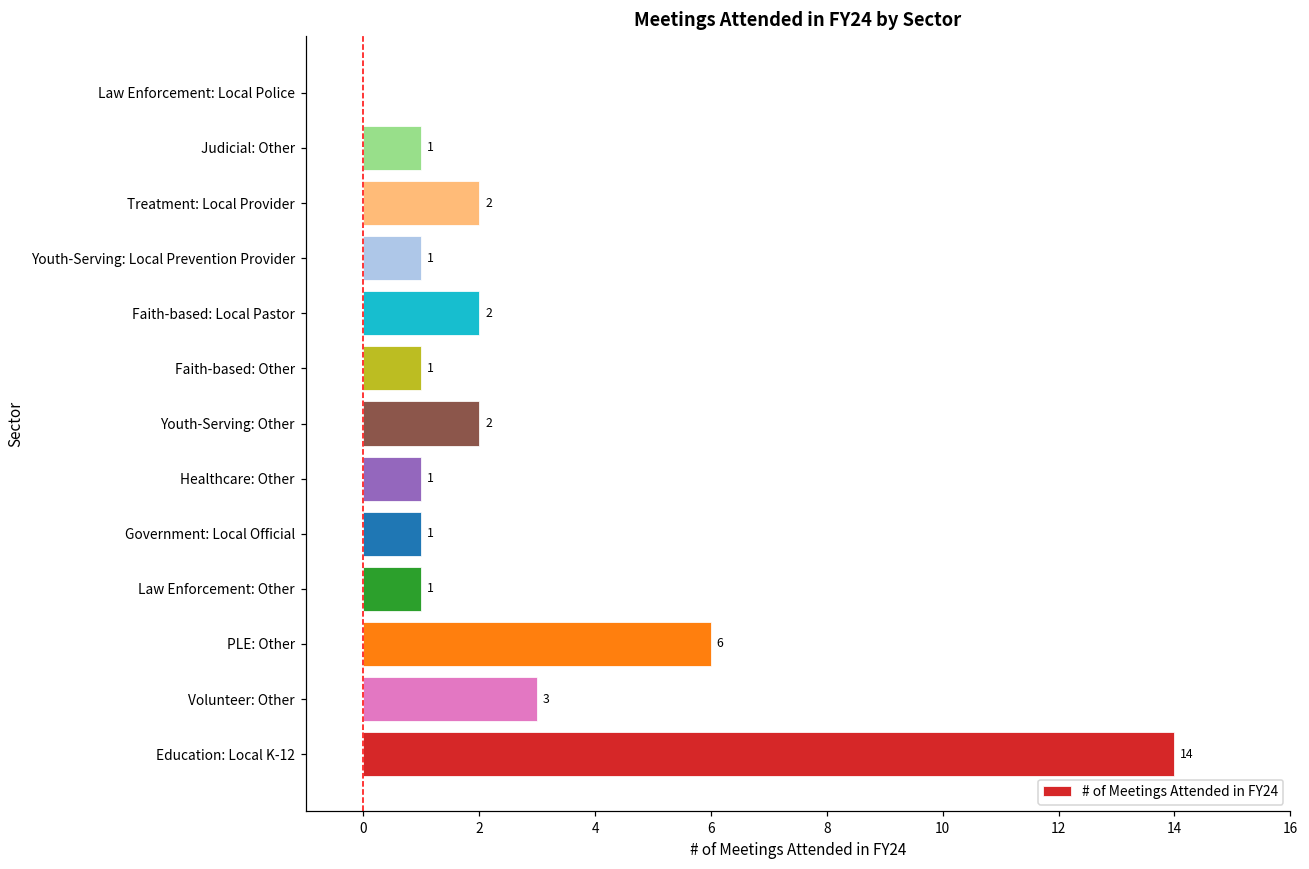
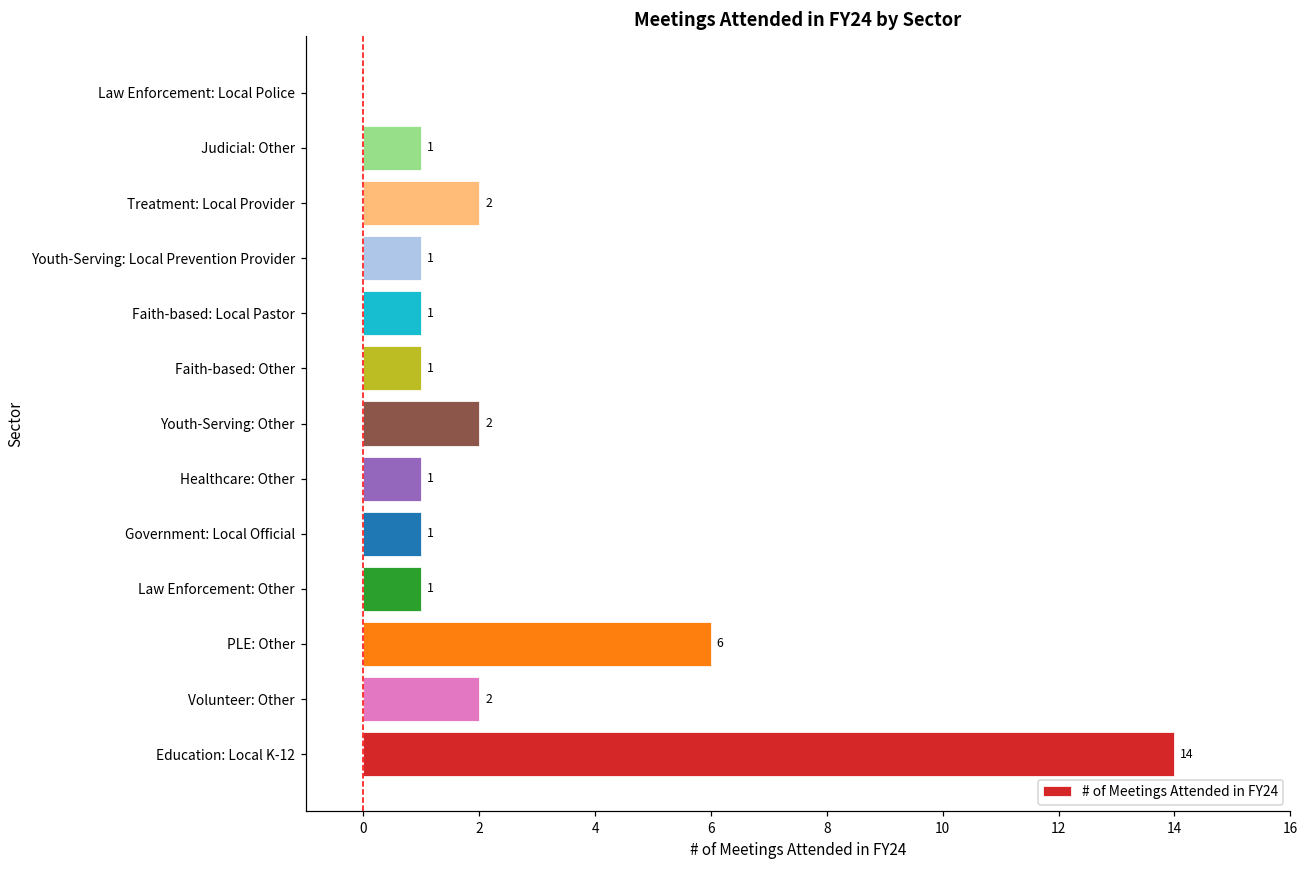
  {
    "Judicial: Other": 1,
    "Treatment: Local Provider": 2,
    "Youth-Serving: Local Prevention Provider": 1,
-   "Faith-based: Local Pastor": 2,
+   "Faith-based: Local Pastor": 1,
    "Faith-based: Other": 1,
    "Youth-Serving: Other": 2,
    "Healthcare: Other": 1,
    "Government: Local Official": 1,
    "Law Enforcement: Other": 1,
    "PLE: Other": 6,
-   "Volunteer: Other": 3,
+   "Volunteer: Other": 2,
    "Education: Local K-12": 14
  }
